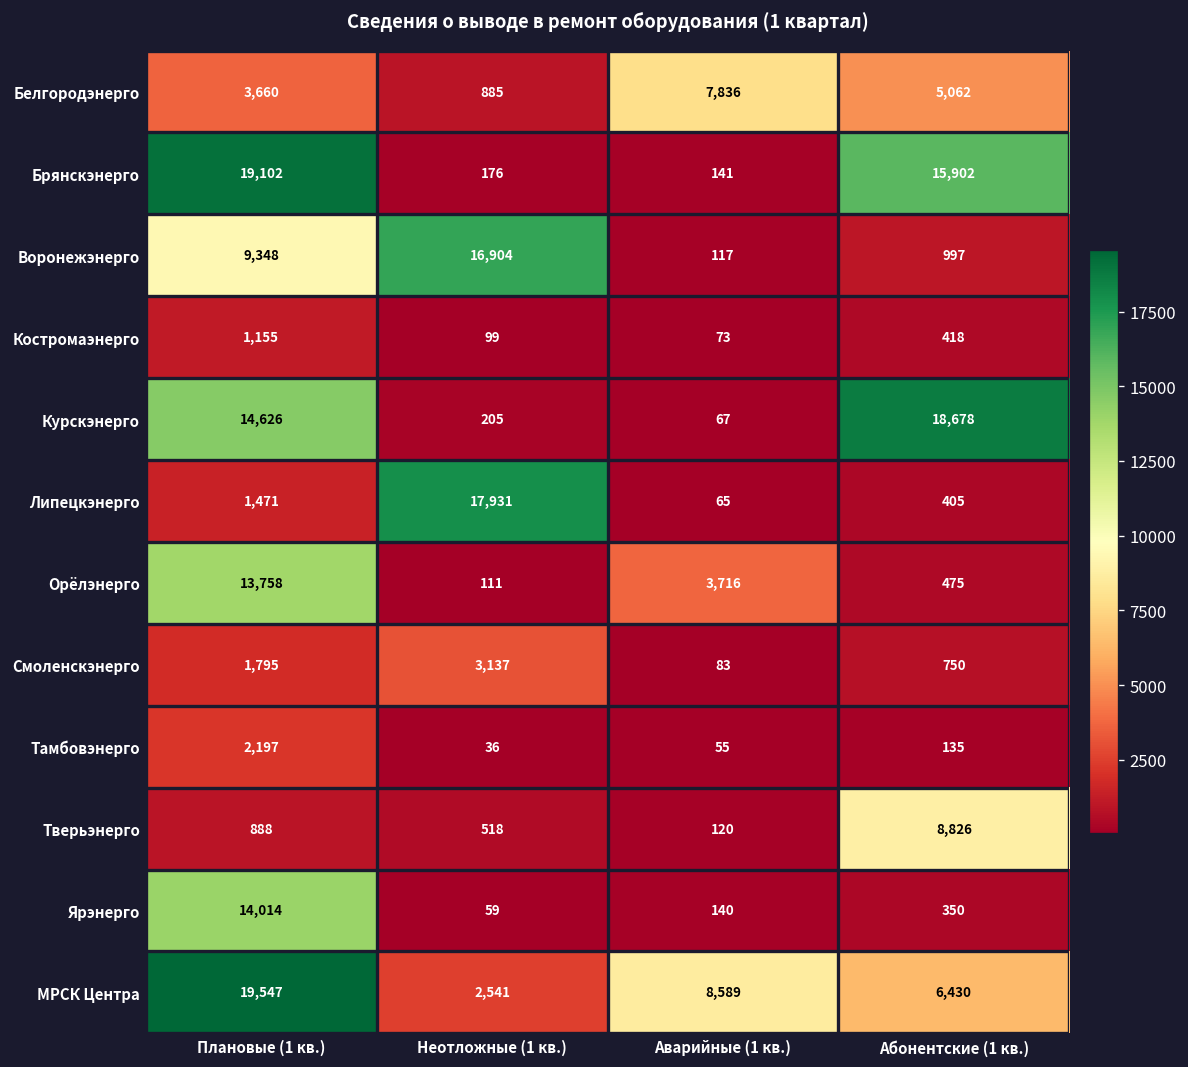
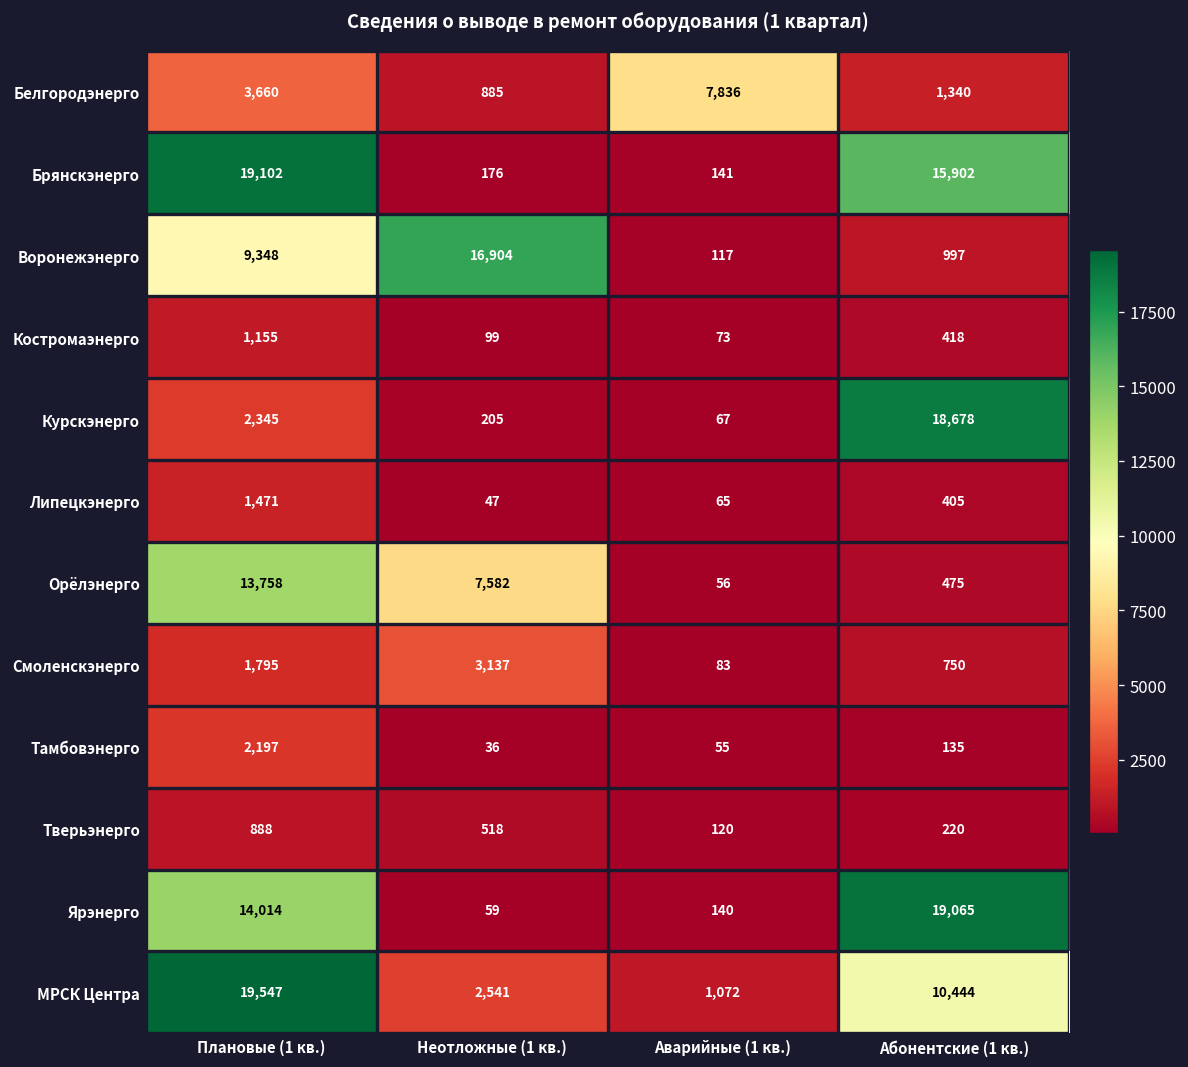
  {
    "Белгородэнерго": {
      "Плановые (1 кв.)": "3,660",
      "Неотложные (1 кв.)": "885",
      "Аварийные (1 кв.)": "7,836",
-     "Абонентские (1 кв.)": "5,062"
+     "Абонентские (1 кв.)": "1,340"
    },
    "Брянскэнерго": {
      "Плановые (1 кв.)": "19,102",
      "Неотложные (1 кв.)": "176",
      "Аварийные (1 кв.)": "141",
      "Абонентские (1 кв.)": "15,902"
    },
    "Воронежэнерго": {
      "Плановые (1 кв.)": "9,348",
      "Неотложные (1 кв.)": "16,904",
      "Аварийные (1 кв.)": "117",
      "Абонентские (1 кв.)": "997"
    },
    "Костромаэнерго": {
      "Плановые (1 кв.)": "1,155",
      "Неотложные (1 кв.)": "99",
      "Аварийные (1 кв.)": "73",
      "Абонентские (1 кв.)": "418"
    },
    "Курскэнерго": {
-     "Плановые (1 кв.)": "14,626",
+     "Плановые (1 кв.)": "2,345",
      "Неотложные (1 кв.)": "205",
      "Аварийные (1 кв.)": "67",
      "Абонентские (1 кв.)": "18,678"
    },
    "Липецкэнерго": {
      "Плановые (1 кв.)": "1,471",
-     "Неотложные (1 кв.)": "17,931",
+     "Неотложные (1 кв.)": "47",
      "Аварийные (1 кв.)": "65",
      "Абонентские (1 кв.)": "405"
    },
    "Орёлэнерго": {
      "Плановые (1 кв.)": "13,758",
-     "Неотложные (1 кв.)": "111",
-     "Аварийные (1 кв.)": "3,716",
+     "Неотложные (1 кв.)": "7,582",
+     "Аварийные (1 кв.)": "56",
      "Абонентские (1 кв.)": "475"
    },
    "Смоленскэнерго": {
      "Плановые (1 кв.)": "1,795",
      "Неотложные (1 кв.)": "3,137",
      "Аварийные (1 кв.)": "83",
      "Абонентские (1 кв.)": "750"
    },
    "Тамбовэнерго": {
      "Плановые (1 кв.)": "2,197",
      "Неотложные (1 кв.)": "36",
      "Аварийные (1 кв.)": "55",
      "Абонентские (1 кв.)": "135"
    },
    "Тверьэнерго": {
      "Плановые (1 кв.)": "888",
      "Неотложные (1 кв.)": "518",
      "Аварийные (1 кв.)": "120",
-     "Абонентские (1 кв.)": "8,826"
+     "Абонентские (1 кв.)": "220"
    },
    "Ярэнерго": {
      "Плановые (1 кв.)": "14,014",
      "Неотложные (1 кв.)": "59",
      "Аварийные (1 кв.)": "140",
-     "Абонентские (1 кв.)": "350"
+     "Абонентские (1 кв.)": "19,065"
    },
    "МРСК Центра": {
      "Плановые (1 кв.)": "19,547",
      "Неотложные (1 кв.)": "2,541",
-     "Аварийные (1 кв.)": "8,589",
-     "Абонентские (1 кв.)": "6,430"
+     "Аварийные (1 кв.)": "1,072",
+     "Абонентские (1 кв.)": "10,444"
    }
  }
